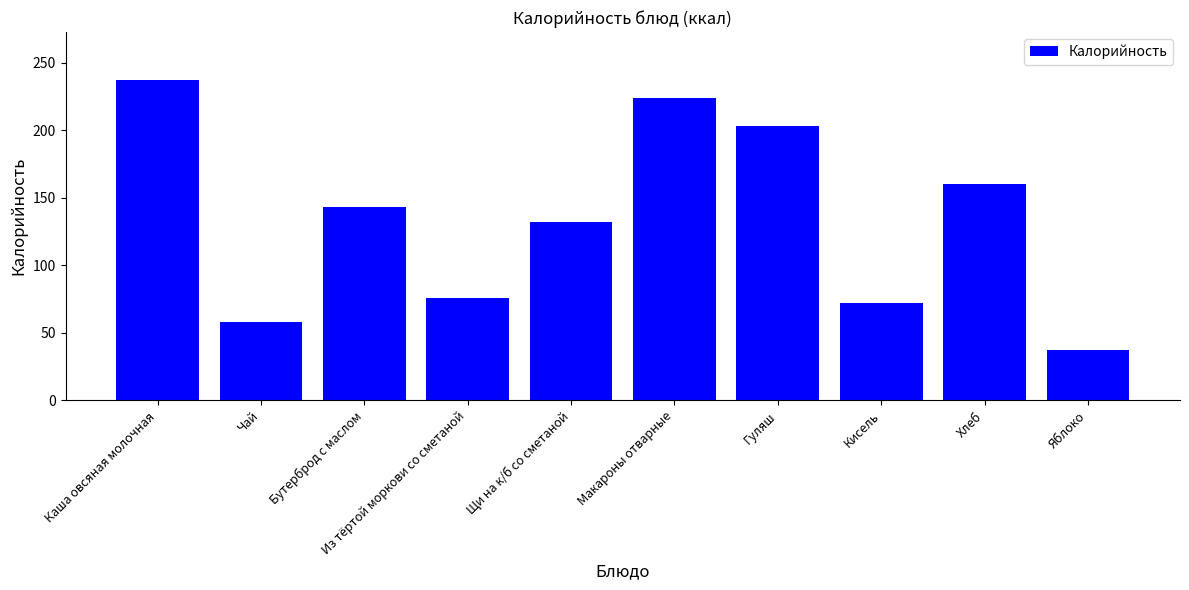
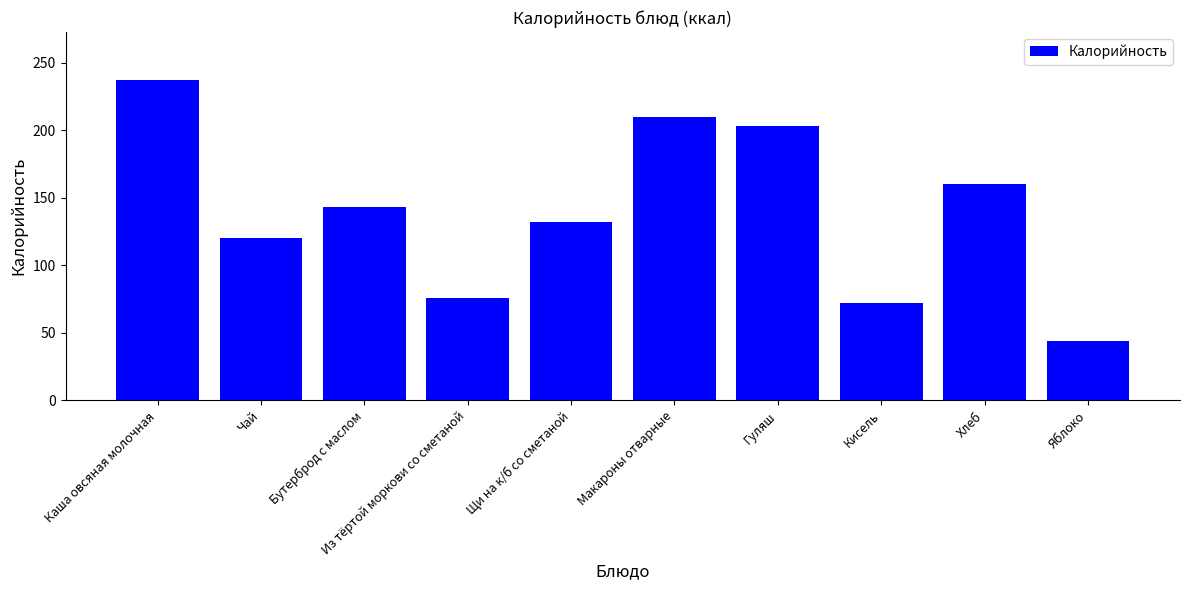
  {
    "Каша овсяная молочная": 237,
-   "Чай": 58,
+   "Чай": 120,
    "Бутерброд с маслом": 143,
    "Из тёртой моркови со сметаной": 76,
    "Щи на к/б со сметаной": 132,
-   "Макароны отварные": 224,
+   "Макароны отварные": 210,
    "Гуляш": 203,
    "Кисель": 72,
    "Хлеб": 160,
-   "Яблоко": 37
+   "Яблоко": 44
  }
